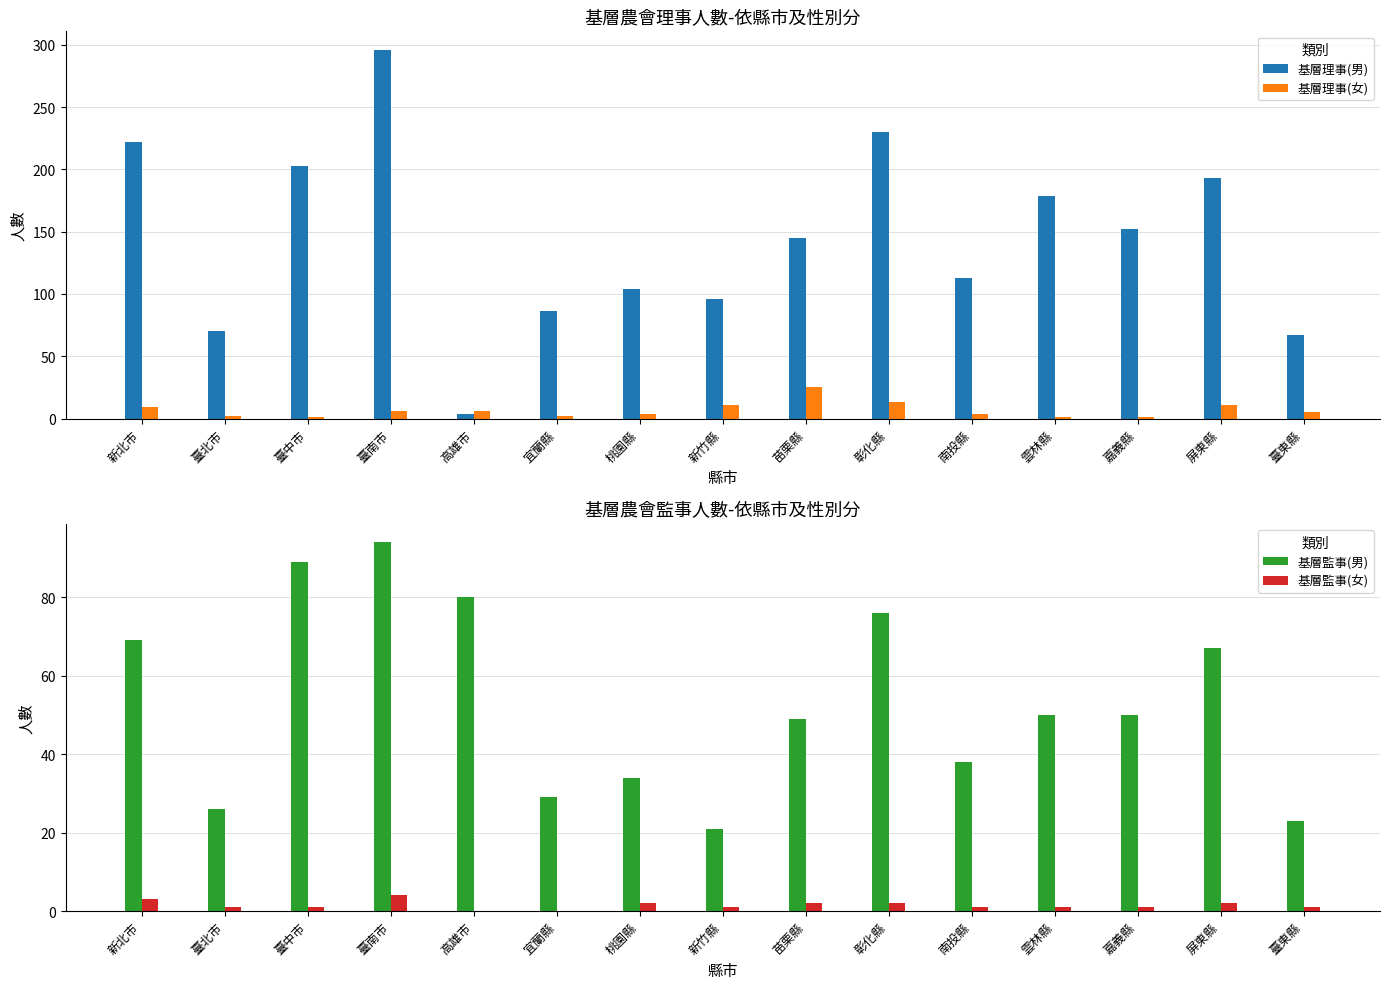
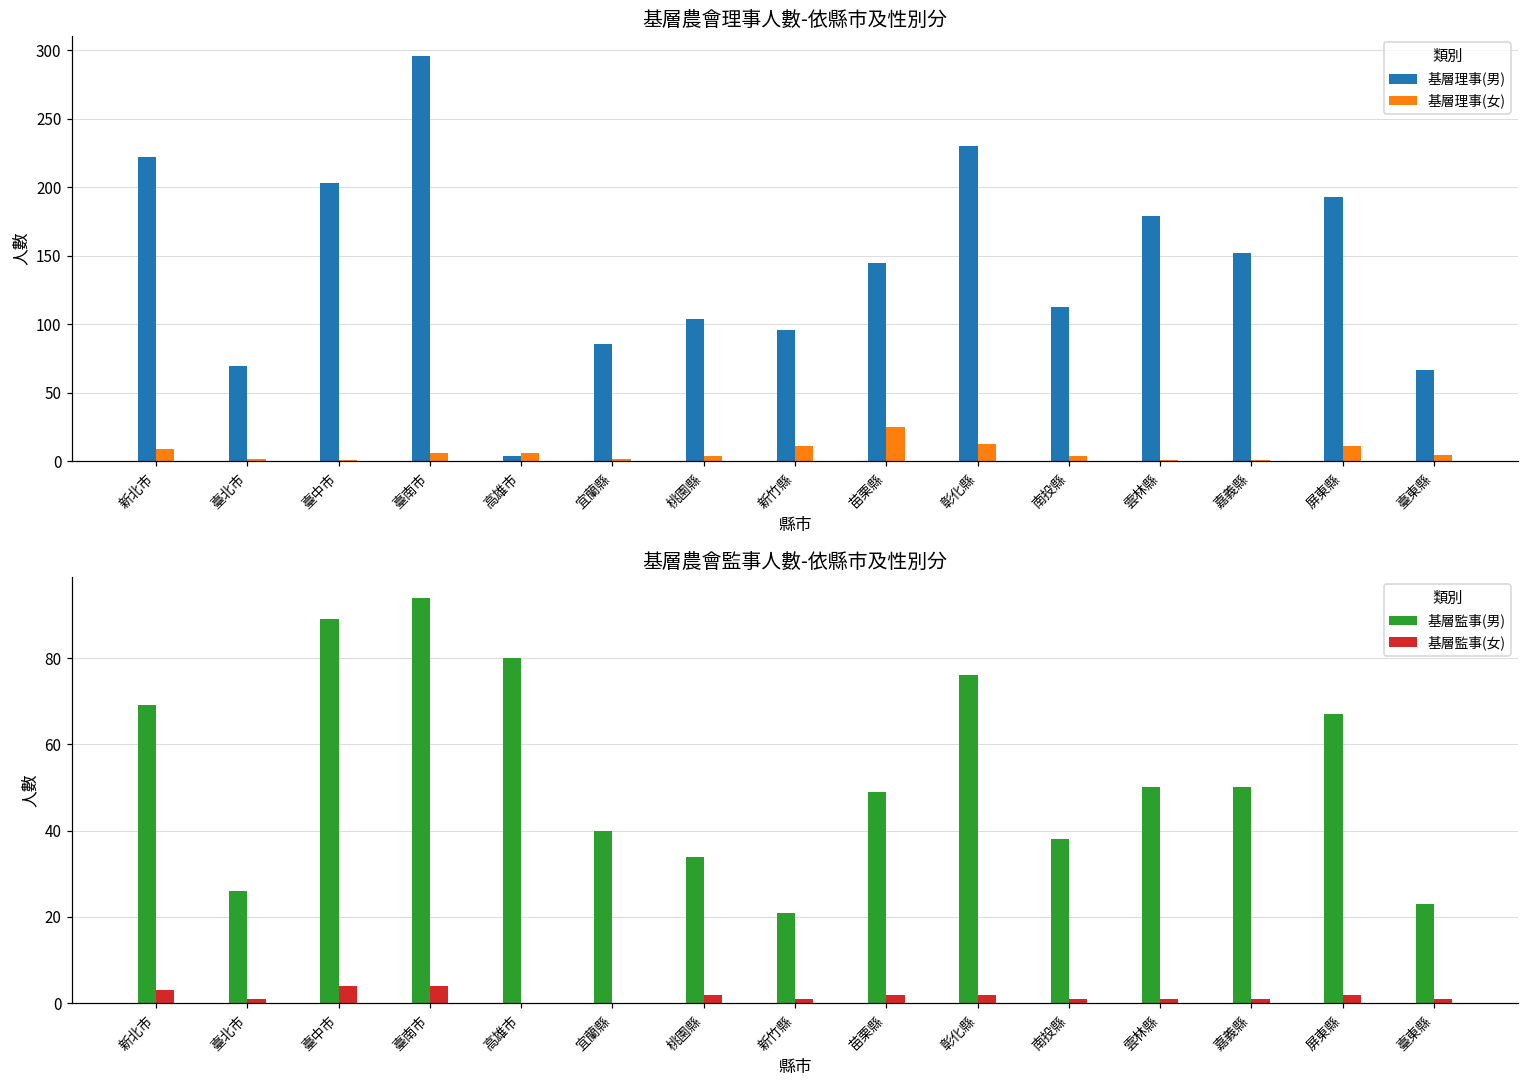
  {
    "基層農會理事人數-依縣市及性別分": {
      "基層理事(男)": {
        "新北市": 222,
        "臺北市": 70,
        "臺中市": 203,
        "臺南市": 296,
        "高雄市": 4,
        "宜蘭縣": 86,
        "桃園縣": 104,
        "新竹縣": 96,
        "苗栗縣": 145,
        "彰化縣": 230,
        "南投縣": 113,
        "雲林縣": 179,
        "嘉義縣": 152,
        "屏東縣": 193,
        "臺東縣": 67
      },
      "基層理事(女)": {
        "新北市": 9,
        "臺南市": 6,
        "高雄市": 6,
        "桃園縣": 4,
        "新竹縣": 11,
        "苗栗縣": 25,
        "彰化縣": 13,
        "南投縣": 4,
        "屏東縣": 11,
        "臺東縣": 5
      }
    },
    "基層農會監事人數-依縣市及性別分": {
      "基層監事(男)": {
        "新北市": 69,
        "臺北市": 26,
        "臺中市": 89,
        "臺南市": 94,
        "高雄市": 80,
-       "宜蘭縣": 29,
+       "宜蘭縣": 40,
        "桃園縣": 34,
        "新竹縣": 21,
        "苗栗縣": 49,
        "彰化縣": 76,
        "南投縣": 38,
        "雲林縣": 50,
        "嘉義縣": 50,
        "屏東縣": 67,
        "臺東縣": 23
      },
      "基層監事(女)": {
        "新北市": 3,
        "臺北市": 1,
-       "臺中市": 1,
+       "臺中市": 4,
        "臺南市": 4,
        "高雄市": 0,
        "宜蘭縣": 0,
        "桃園縣": 2,
        "新竹縣": 1,
        "苗栗縣": 2,
        "彰化縣": 2,
        "南投縣": 1,
        "雲林縣": 1,
        "嘉義縣": 1,
        "屏東縣": 2,
        "臺東縣": 1
      }
    }
  }
